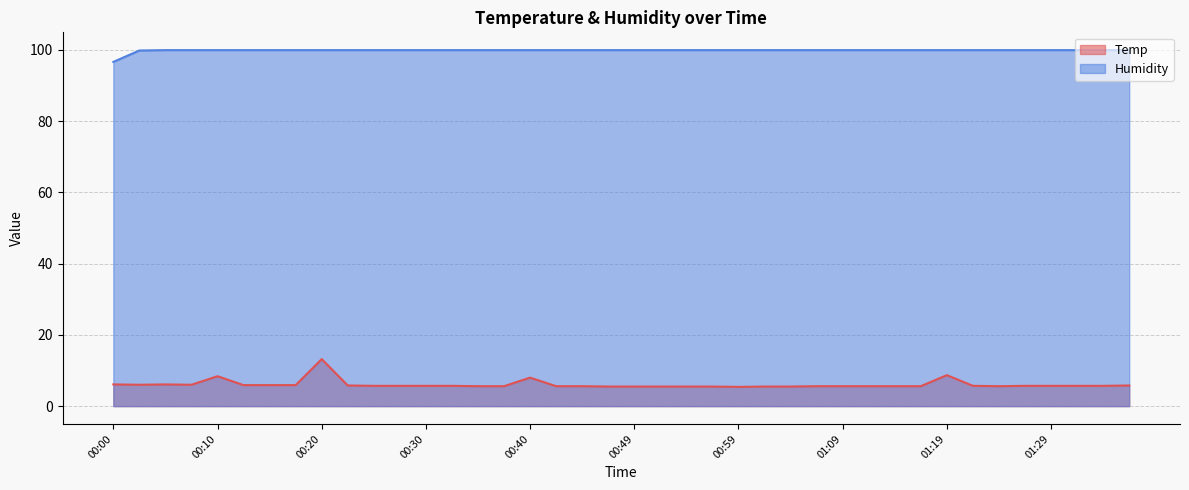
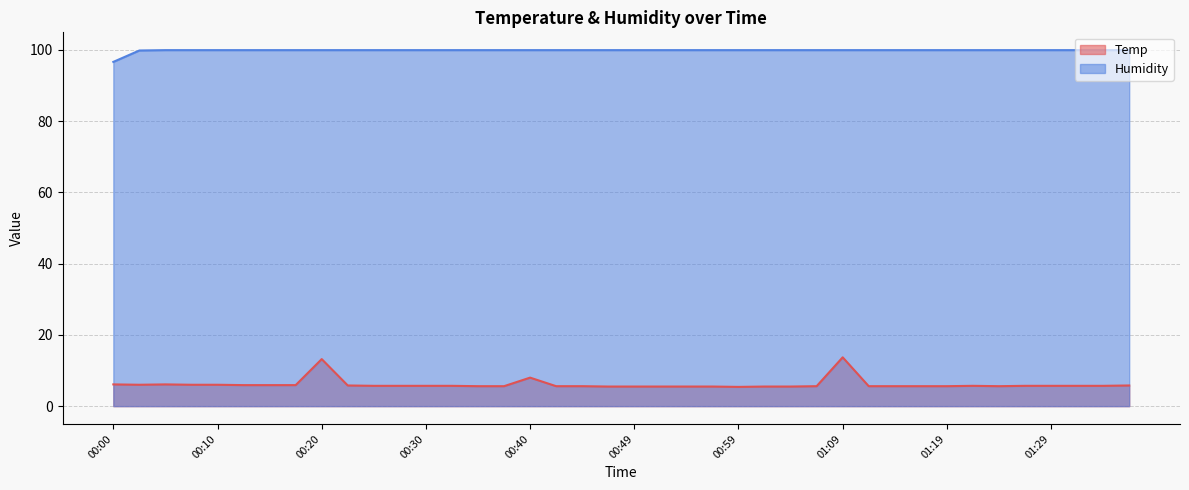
  {
    "Temp": {
      "00:00": 6,
-     "00:10": 8,
+     "00:10": 6,
      "00:20": 13,
      "00:30": 6,
      "00:40": 8,
      "00:49": 6,
      "00:59": 5,
-     "01:09": 6,
-     "01:19": 9,
+     "01:09": 14,
+     "01:19": 6,
      "01:29": 6
    },
    "Humidity": {
      "00:00": 97,
      "00:10": 100,
      "00:20": 100,
      "00:30": 100,
      "00:40": 100,
      "00:49": 100,
      "00:59": 100,
      "01:09": 100,
      "01:19": 100,
      "01:29": 100
    }
  }
